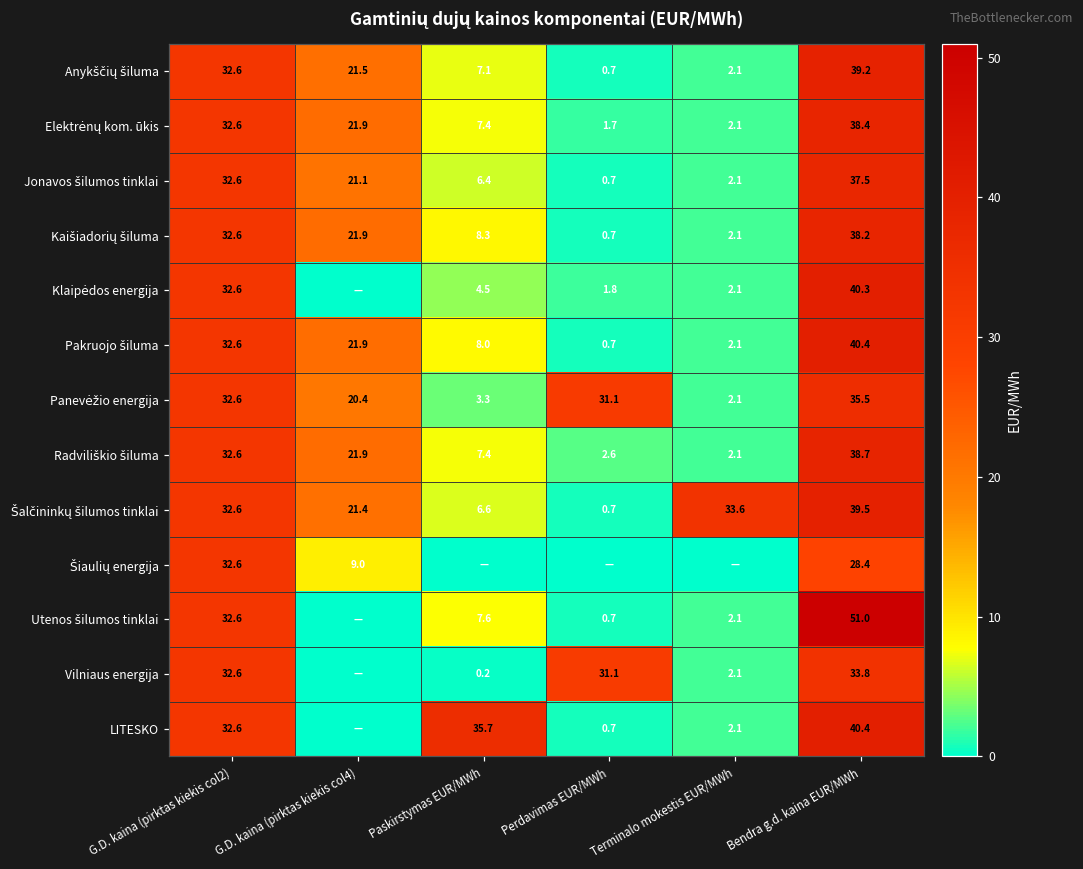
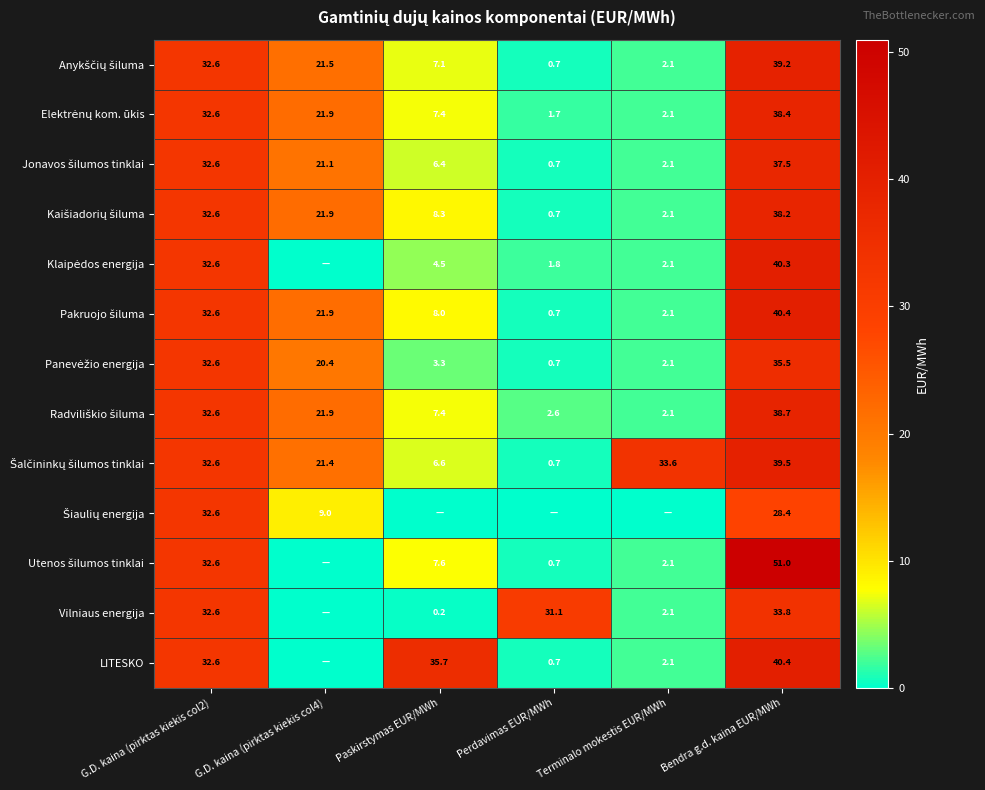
  {
    "Anykščių šiluma": {
      "G.D. kaina (pirktas kiekis col2)": 32.6,
      "G.D. kaina (pirktas kiekis col4)": 21.5,
      "Paskirstymas EUR/MWh": 7.1,
      "Perdavimas EUR/MWh": 0.7,
      "Terminalo mokestis EUR/MWh": 2.1,
      "Bendra g.d. kaina EUR/MWh": 39.2
    },
    "Elektrėnų kom. ūkis": {
      "G.D. kaina (pirktas kiekis col2)": 32.6,
      "G.D. kaina (pirktas kiekis col4)": 21.9,
      "Paskirstymas EUR/MWh": 7.4,
      "Perdavimas EUR/MWh": 1.7,
      "Terminalo mokestis EUR/MWh": 2.1,
      "Bendra g.d. kaina EUR/MWh": 38.4
    },
    "Jonavos šilumos tinklai": {
      "G.D. kaina (pirktas kiekis col2)": 32.6,
      "G.D. kaina (pirktas kiekis col4)": 21.1,
      "Paskirstymas EUR/MWh": 6.4,
      "Perdavimas EUR/MWh": 0.7,
      "Terminalo mokestis EUR/MWh": 2.1,
      "Bendra g.d. kaina EUR/MWh": 37.5
    },
    "Kaišiadorių šiluma": {
      "G.D. kaina (pirktas kiekis col2)": 32.6,
      "G.D. kaina (pirktas kiekis col4)": 21.9,
      "Paskirstymas EUR/MWh": 8.3,
      "Perdavimas EUR/MWh": 0.7,
      "Terminalo mokestis EUR/MWh": 2.1,
      "Bendra g.d. kaina EUR/MWh": 38.2
    },
    "Klaipėdos energija": {
      "G.D. kaina (pirktas kiekis col2)": 32.6,
      "Paskirstymas EUR/MWh": 4.5,
      "Perdavimas EUR/MWh": 1.8,
      "Terminalo mokestis EUR/MWh": 2.1,
      "Bendra g.d. kaina EUR/MWh": 40.3
    },
    "Pakruojo šiluma": {
      "G.D. kaina (pirktas kiekis col2)": 32.6,
      "G.D. kaina (pirktas kiekis col4)": 21.9,
      "Paskirstymas EUR/MWh": 8.0,
      "Perdavimas EUR/MWh": 0.7,
      "Terminalo mokestis EUR/MWh": 2.1,
      "Bendra g.d. kaina EUR/MWh": 40.4
    },
    "Panevėžio energija": {
      "G.D. kaina (pirktas kiekis col2)": 32.6,
      "G.D. kaina (pirktas kiekis col4)": 20.4,
      "Paskirstymas EUR/MWh": 3.3,
-     "Perdavimas EUR/MWh": 31.1,
+     "Perdavimas EUR/MWh": 0.7,
      "Terminalo mokestis EUR/MWh": 2.1,
      "Bendra g.d. kaina EUR/MWh": 35.5
    },
    "Radviliškio šiluma": {
      "G.D. kaina (pirktas kiekis col2)": 32.6,
      "G.D. kaina (pirktas kiekis col4)": 21.9,
      "Paskirstymas EUR/MWh": 7.4,
      "Perdavimas EUR/MWh": 2.6,
      "Terminalo mokestis EUR/MWh": 2.1,
      "Bendra g.d. kaina EUR/MWh": 38.7
    },
    "Šalčininkų šilumos tinklai": {
      "G.D. kaina (pirktas kiekis col2)": 32.6,
      "G.D. kaina (pirktas kiekis col4)": 21.4,
      "Paskirstymas EUR/MWh": 6.6,
      "Perdavimas EUR/MWh": 0.7,
      "Terminalo mokestis EUR/MWh": 33.6,
      "Bendra g.d. kaina EUR/MWh": 39.5
    },
    "Šiaulių energija": {
      "G.D. kaina (pirktas kiekis col2)": 32.6,
      "G.D. kaina (pirktas kiekis col4)": 9.0,
      "Bendra g.d. kaina EUR/MWh": 28.4
    },
    "Utenos šilumos tinklai": {
      "G.D. kaina (pirktas kiekis col2)": 32.6,
      "Paskirstymas EUR/MWh": 7.6,
      "Perdavimas EUR/MWh": 0.7,
      "Terminalo mokestis EUR/MWh": 2.1,
      "Bendra g.d. kaina EUR/MWh": 51.0
    },
    "Vilniaus energija": {
      "G.D. kaina (pirktas kiekis col2)": 32.6,
      "Paskirstymas EUR/MWh": 0.2,
      "Perdavimas EUR/MWh": 31.1,
      "Terminalo mokestis EUR/MWh": 2.1,
      "Bendra g.d. kaina EUR/MWh": 33.8
    },
    "LITESKO": {
      "G.D. kaina (pirktas kiekis col2)": 32.6,
      "Paskirstymas EUR/MWh": 35.7,
      "Perdavimas EUR/MWh": 0.7,
      "Terminalo mokestis EUR/MWh": 2.1,
      "Bendra g.d. kaina EUR/MWh": 40.4
    }
  }
